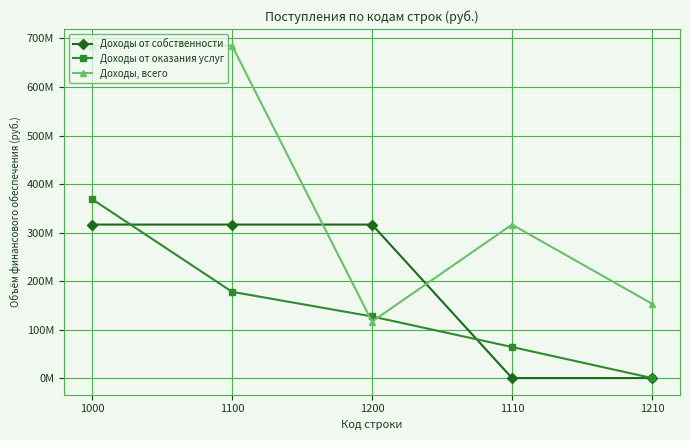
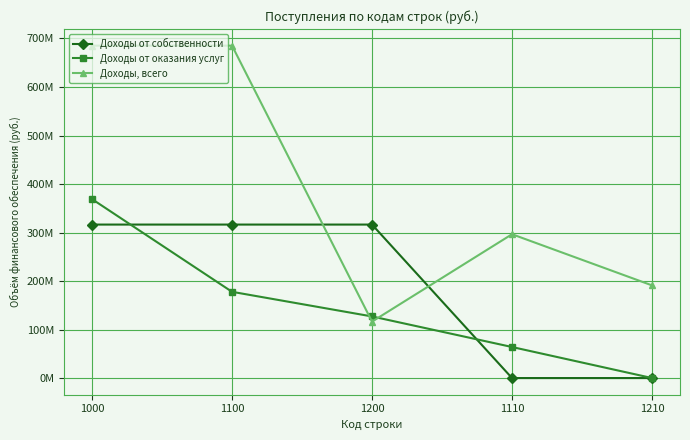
  {
    "Доходы, всего": {
      "1100": "690М",
      "1200": "120М",
-     "1110": "320М",
-     "1210": "150М"
+     "1110": "300М",
+     "1210": "190М"
    }
  }
